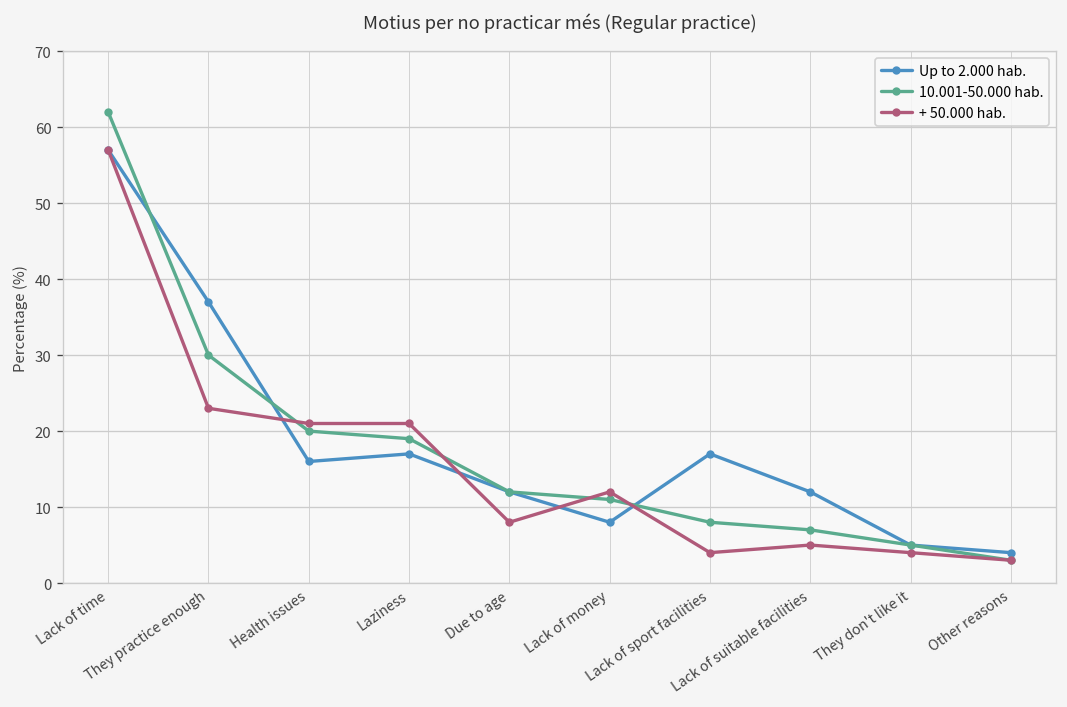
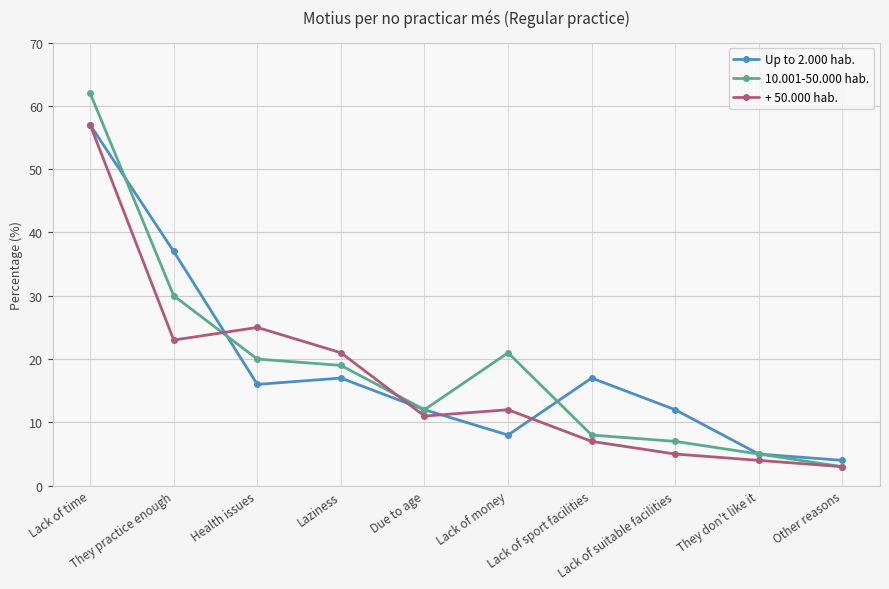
  {
    "Up to 2.000 hab.": {
      "They practice enough": 37,
      "Health issues": 16,
      "Laziness": 17,
      "Lack of money": 8,
      "Lack of sport facilities": 17,
      "Lack of suitable facilities": 12,
      "Other reasons": 4
    },
    "10.001-50.000 hab.": {
      "Lack of time": 62,
      "They practice enough": 30,
      "Health issues": 20,
      "Laziness": 19,
-     "Lack of money": 11,
+     "Lack of money": 21,
      "Lack of sport facilities": 8,
      "Lack of suitable facilities": 7
    },
    "+ 50.000 hab.": {
      "They practice enough": 23,
-     "Health issues": 21,
+     "Health issues": 25,
      "Laziness": 21,
-     "Due to age": 8,
+     "Due to age": 11,
      "Lack of money": 12,
-     "Lack of sport facilities": 4,
+     "Lack of sport facilities": 7,
      "Lack of suitable facilities": 5,
      "They don't like it": 4
    }
  }
